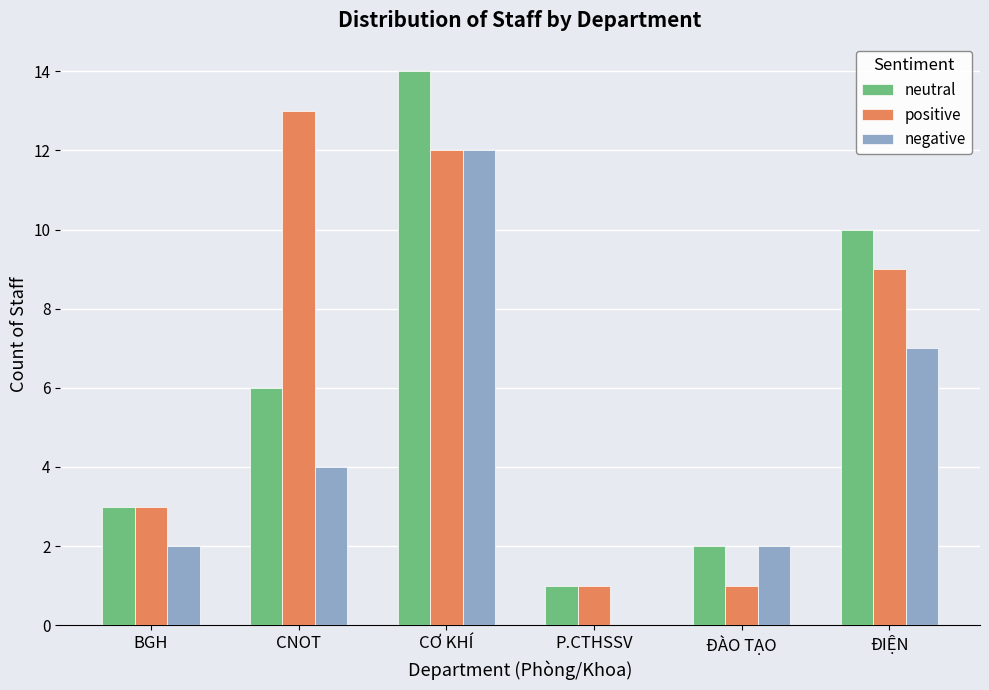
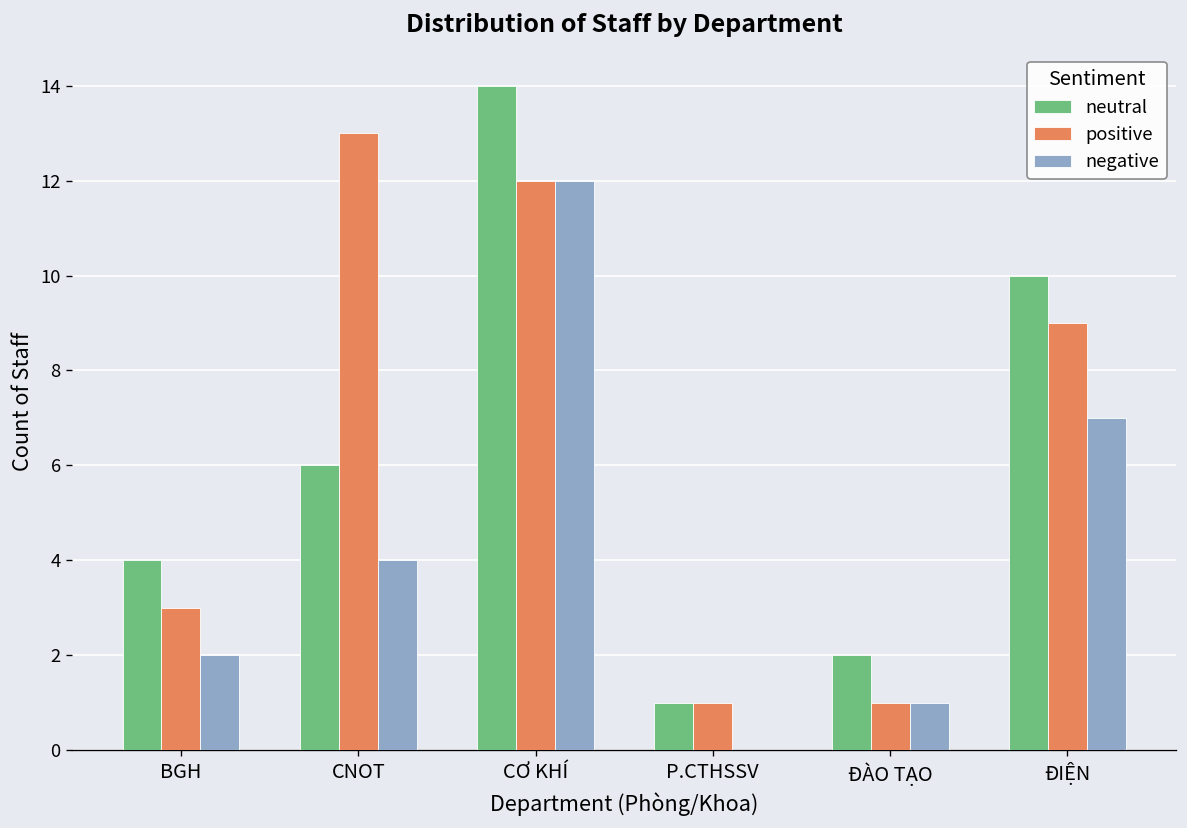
  {
    "neutral": {
-     "BGH": 3,
+     "BGH": 4,
      "CNOT": 6,
      "CƠ KHÍ": 14,
      "P.CTHSSV": 1,
      "ĐÀO TẠO": 2,
      "ĐIỆN": 10
    },
    "positive": {
      "BGH": 3,
      "CNOT": 13,
      "CƠ KHÍ": 12,
      "P.CTHSSV": 1,
      "ĐÀO TẠO": 1,
      "ĐIỆN": 9
    },
    "negative": {
      "BGH": 2,
      "CNOT": 4,
      "CƠ KHÍ": 12,
      "P.CTHSSV": 0,
-     "ĐÀO TẠO": 2,
+     "ĐÀO TẠO": 1,
      "ĐIỆN": 7
    }
  }
